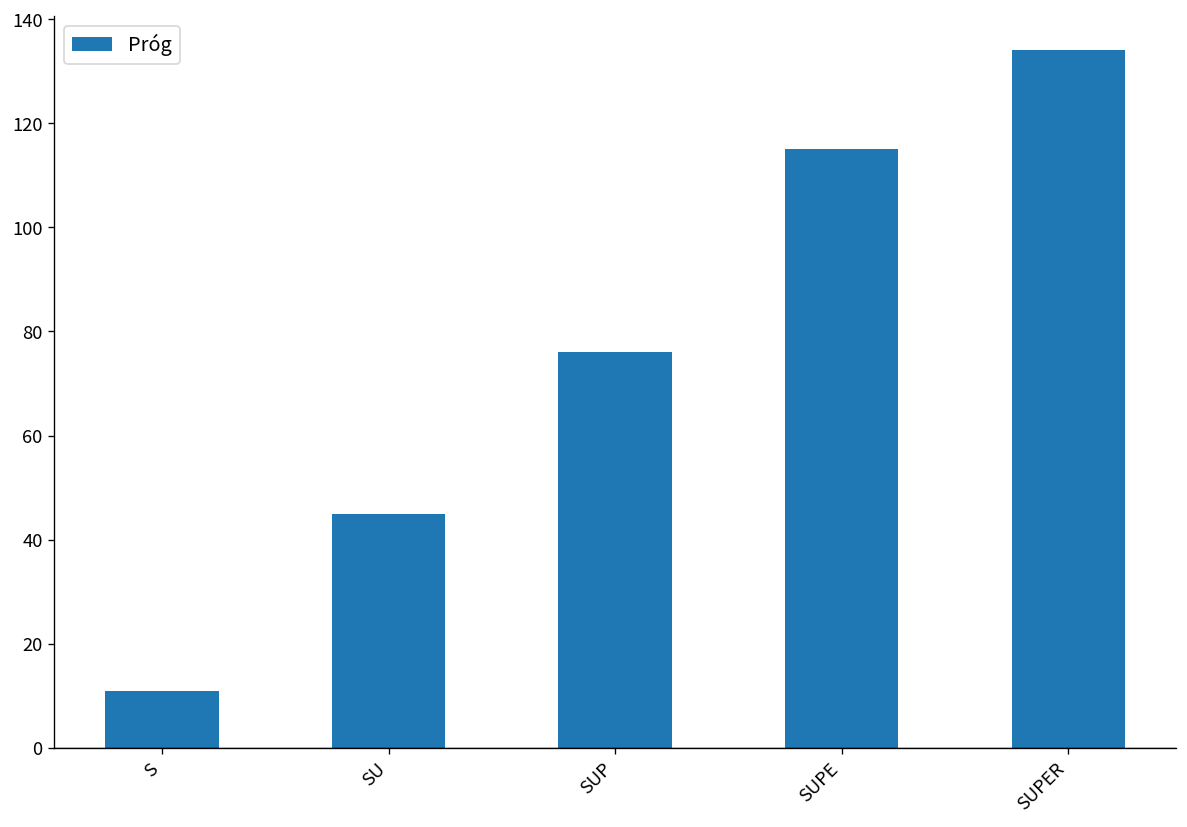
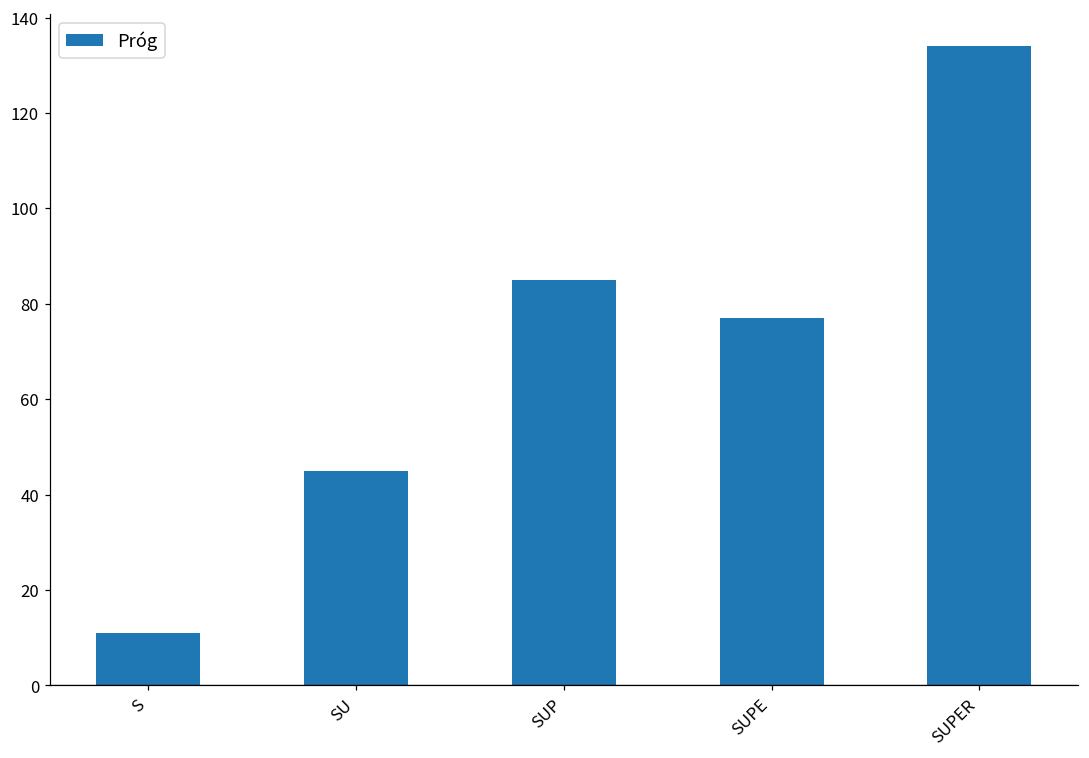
  {
    "S": 11,
    "SU": 45,
-   "SUP": 76,
-   "SUPE": 115,
+   "SUP": 85,
+   "SUPE": 77,
    "SUPER": 134
  }
